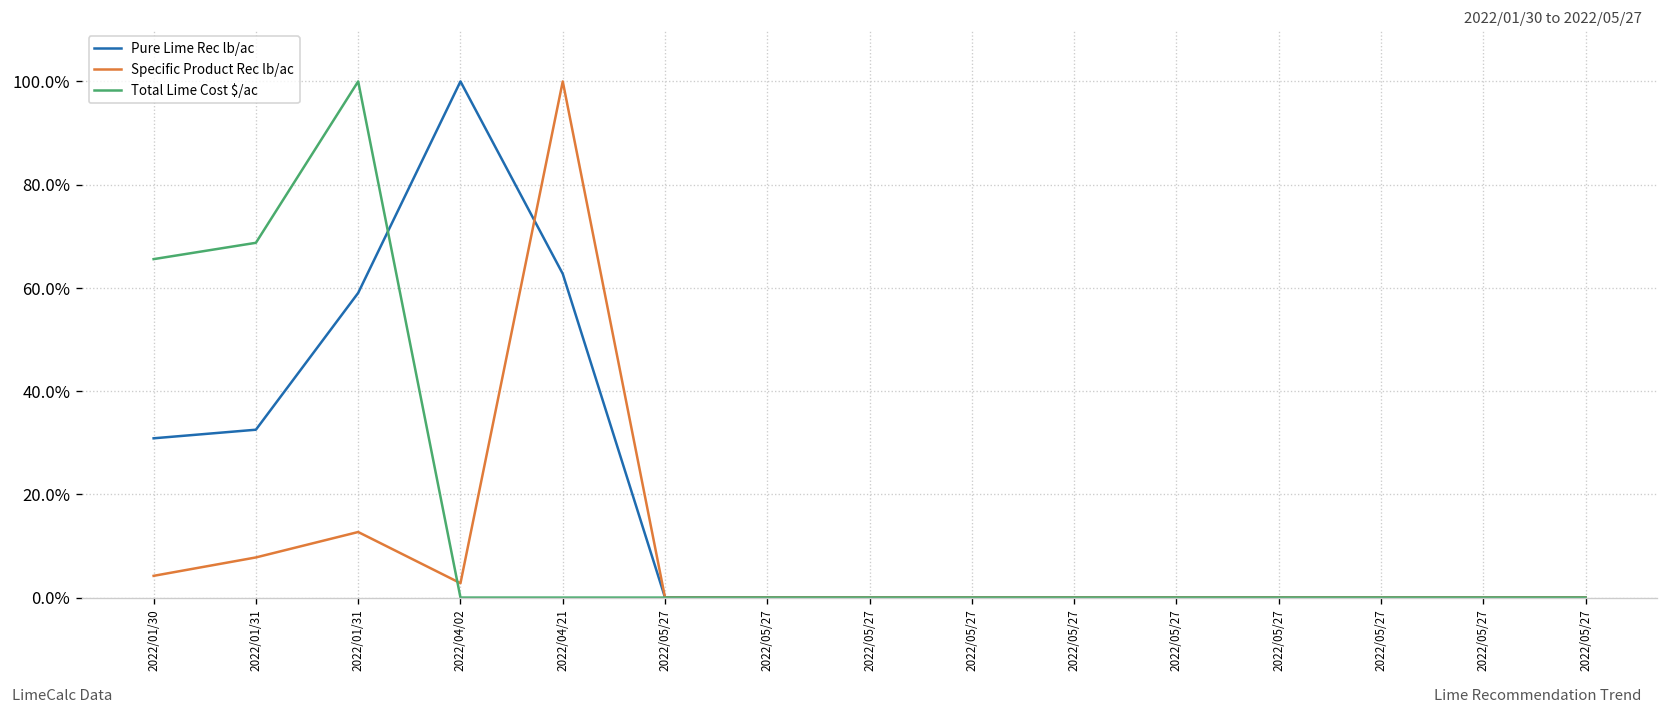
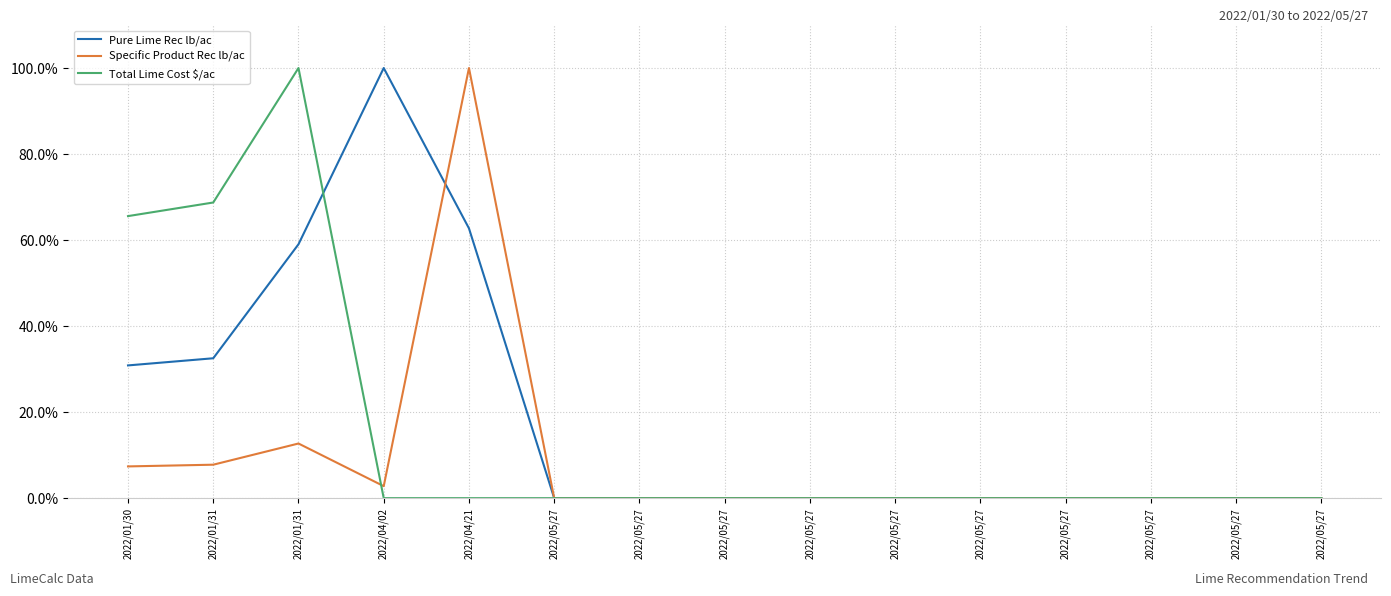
  {
    "Pure Lime Rec lb/ac": {
      "2022/01/30": "31%",
      "2022/04/02": "100%",
      "2022/04/21": "63%"
    },
    "Specific Product Rec lb/ac": {
-     "2022/01/30": "4%",
+     "2022/01/30": "7%",
      "2022/04/02": "3%",
      "2022/04/21": "100%"
    },
    "Total Lime Cost $/ac": {
      "2022/01/30": "66%",
      "2022/04/02": "0%",
      "2022/04/21": "0%"
    }
  }
